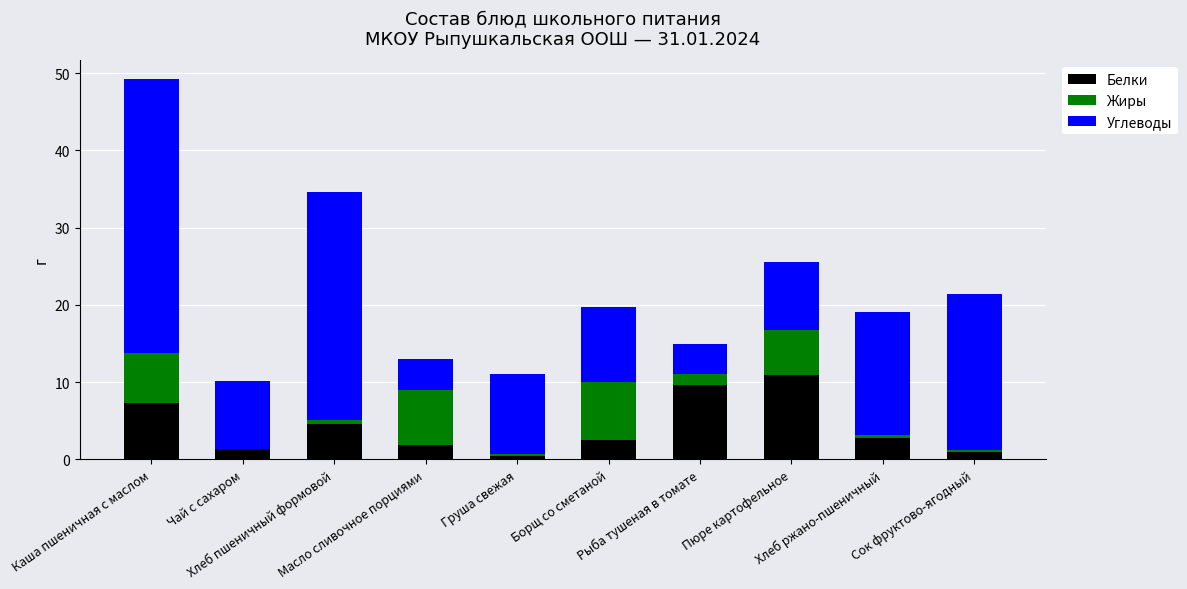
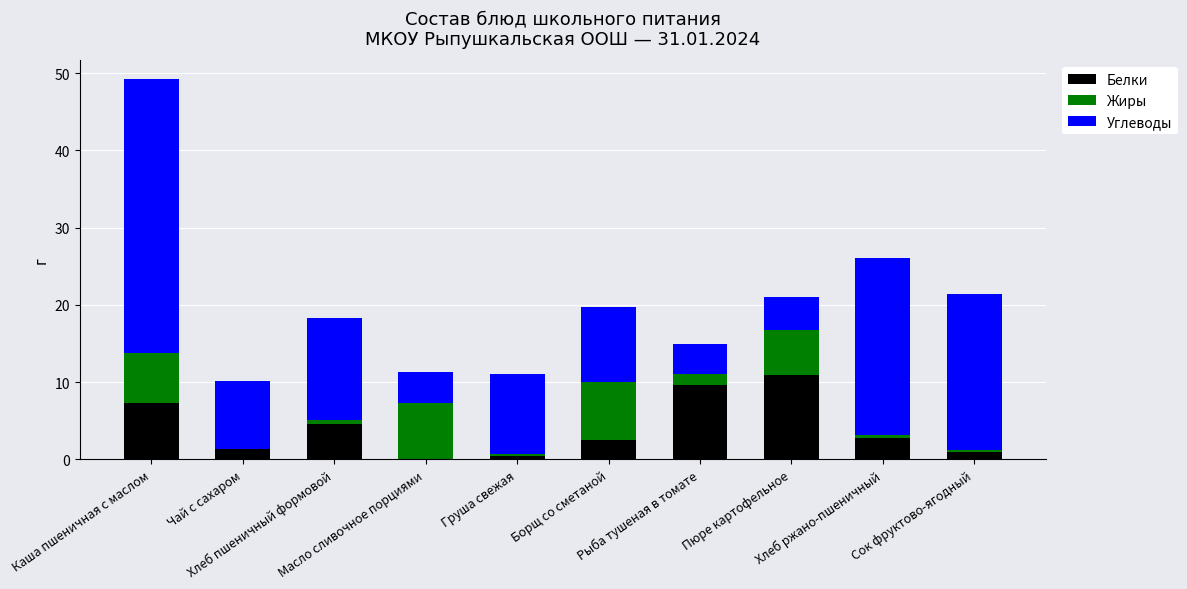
  {
    "Белки": {
      "Каша пшеничная с маслом": 7,
      "Чай с сахаром": 1,
      "Хлеб пшеничный формовой": 5,
-     "Масло сливочное порциями": 2,
+     "Масло сливочное порциями": 0,
      "Груша свежая": 0,
      "Борщ со сметаной": 3,
      "Рыба тушеная в томате": 10,
      "Пюре картофельное": 11,
      "Хлеб ржано-пшеничный": 3,
      "Сок фруктово-ягодный": 1
    },
    "Жиры": {
      "Каша пшеничная с маслом": 7,
      "Хлеб пшеничный формовой": 1,
      "Масло сливочное порциями": 7,
      "Борщ со сметаной": 8,
      "Рыба тушеная в томате": 2,
      "Пюре картофельное": 6,
      "Хлеб ржано-пшеничный": 1
    },
    "Углеводы": {
      "Каша пшеничная с маслом": 35,
      "Чай с сахаром": 9,
-     "Хлеб пшеничный формовой": 29,
+     "Хлеб пшеничный формовой": 13,
      "Масло сливочное порциями": 4,
      "Груша свежая": 10,
      "Борщ со сметаной": 10,
      "Рыба тушеная в томате": 4,
-     "Пюре картофельное": 9,
-     "Хлеб ржано-пшеничный": 16,
+     "Пюре картофельное": 4,
+     "Хлеб ржано-пшеничный": 23,
      "Сок фруктово-ягодный": 20
    }
  }
